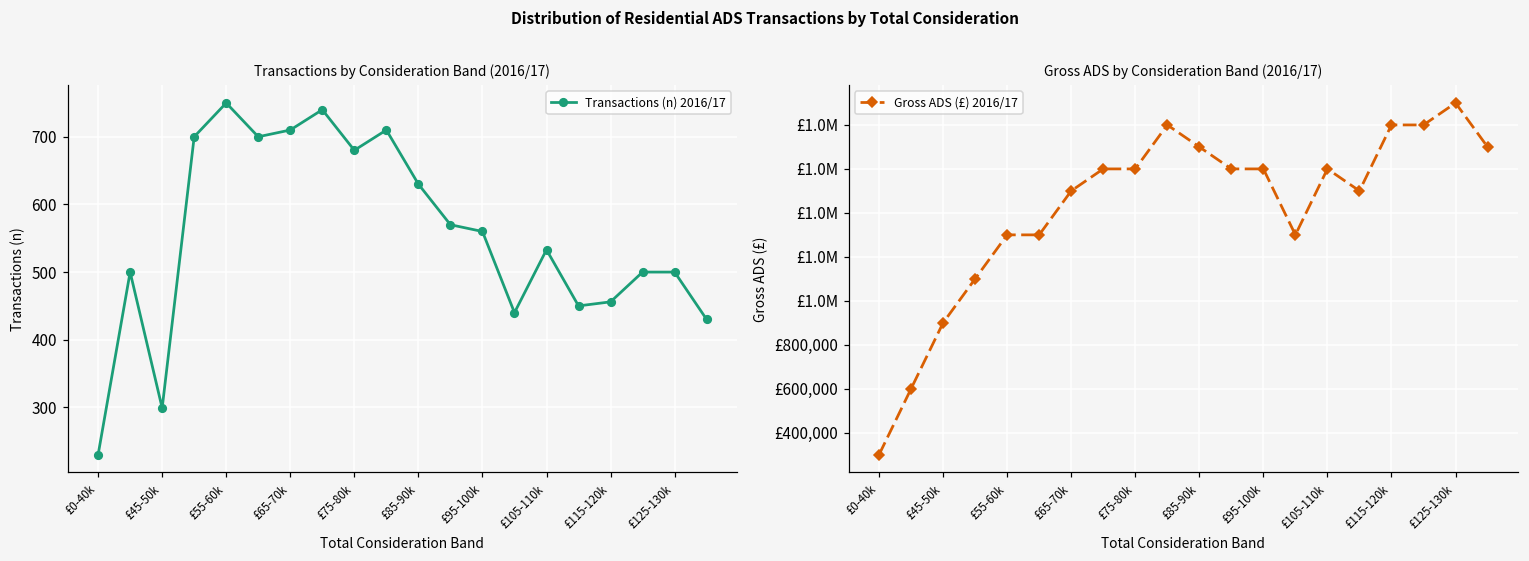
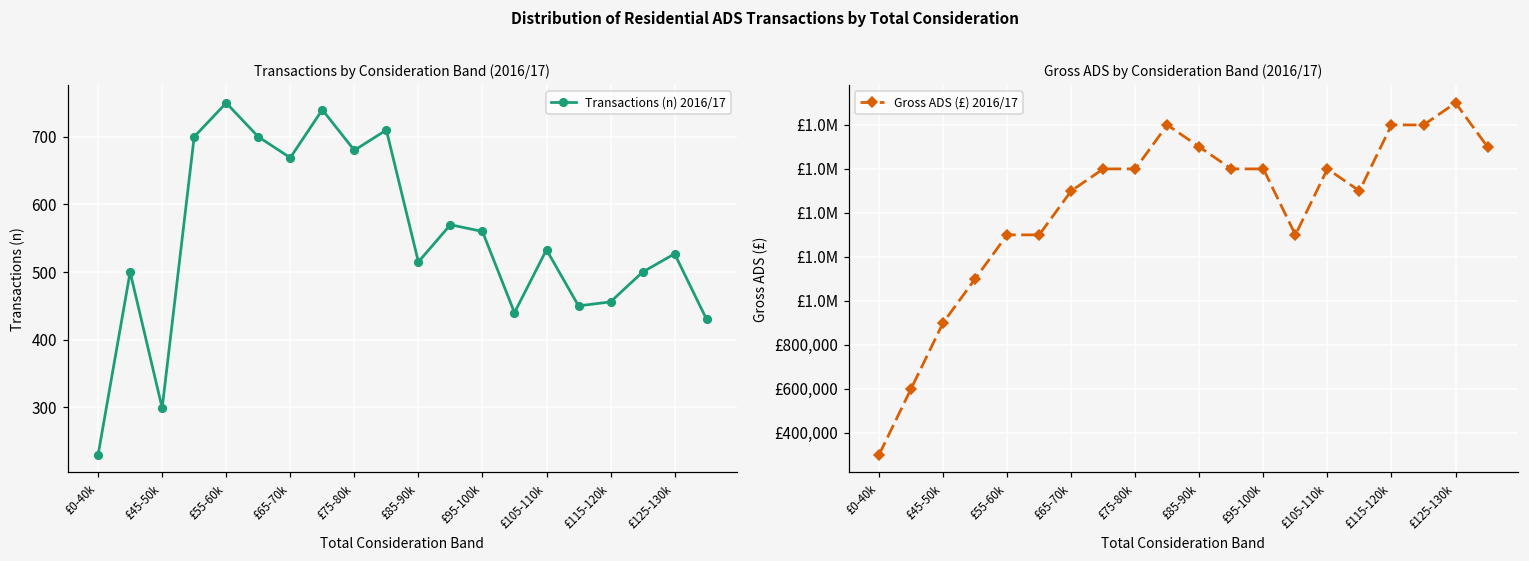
  {
    "Transactions by Consideration Band (2016/17)": {
      "£0-40k": 230,
      "£45-50k": 300,
      "£55-60k": 750,
-     "£65-70k": 710,
+     "£65-70k": 670,
      "£75-80k": 680,
-     "£85-90k": 630,
+     "£85-90k": 520,
      "£95-100k": 560,
      "£105-110k": 530,
      "£115-120k": 460,
-     "£125-130k": 500
+     "£125-130k": 530
    }
  }
